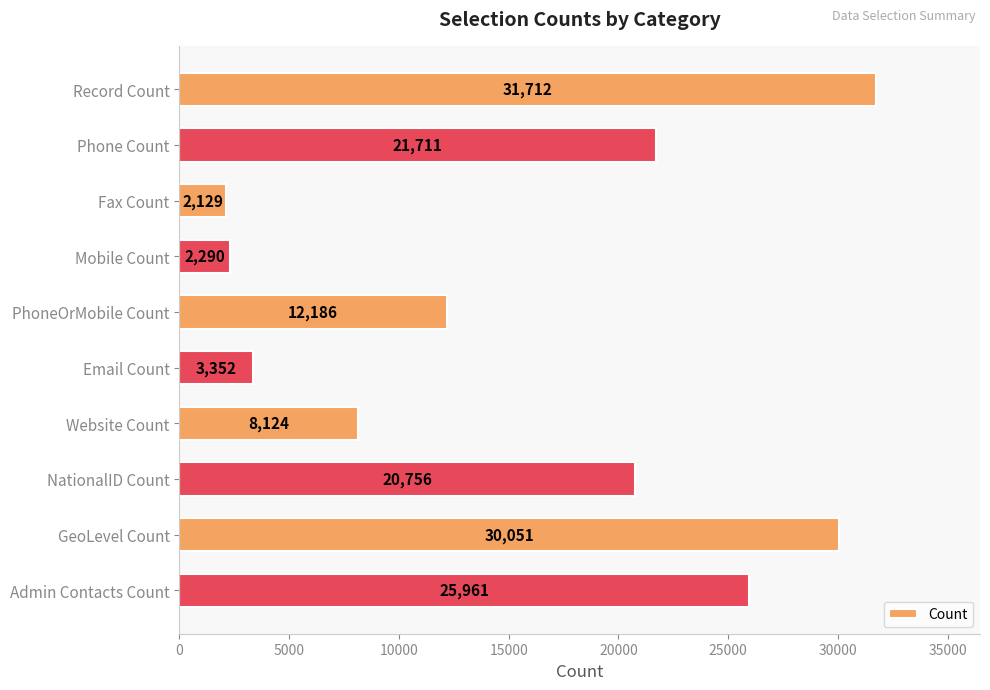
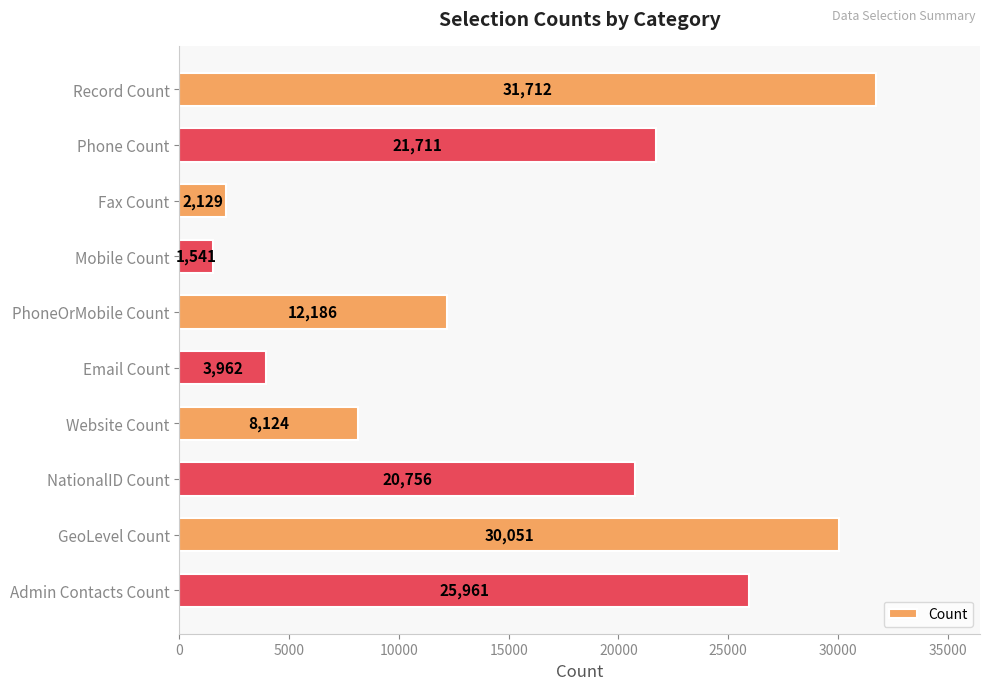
  {
    "Record Count": "31,712",
    "Phone Count": "21,711",
    "Fax Count": "2,129",
-   "Mobile Count": "2,290",
+   "Mobile Count": "1,541",
    "PhoneOrMobile Count": "12,186",
-   "Email Count": "3,352",
+   "Email Count": "3,962",
    "Website Count": "8,124",
    "NationalID Count": "20,756",
    "GeoLevel Count": "30,051",
    "Admin Contacts Count": "25,961"
  }
